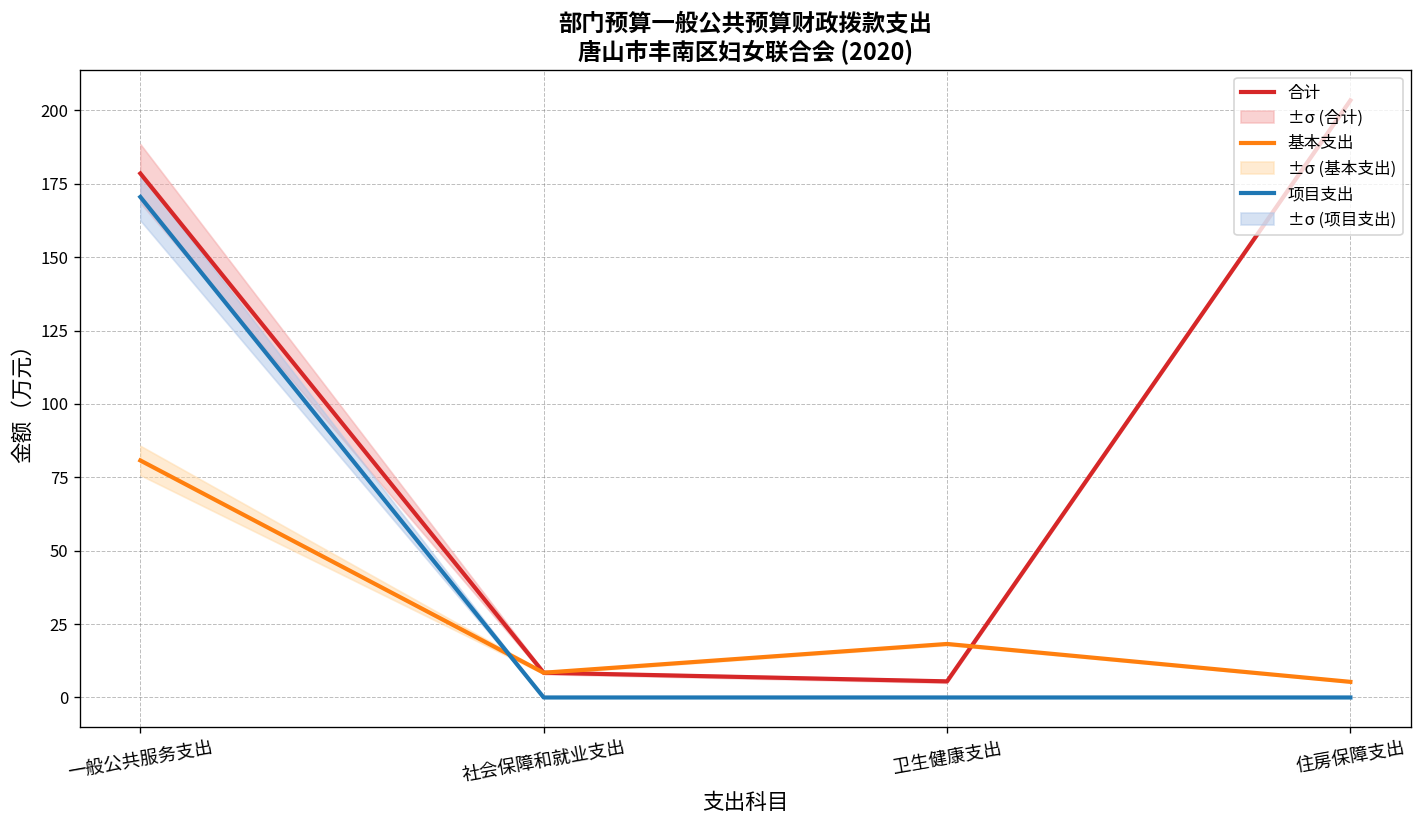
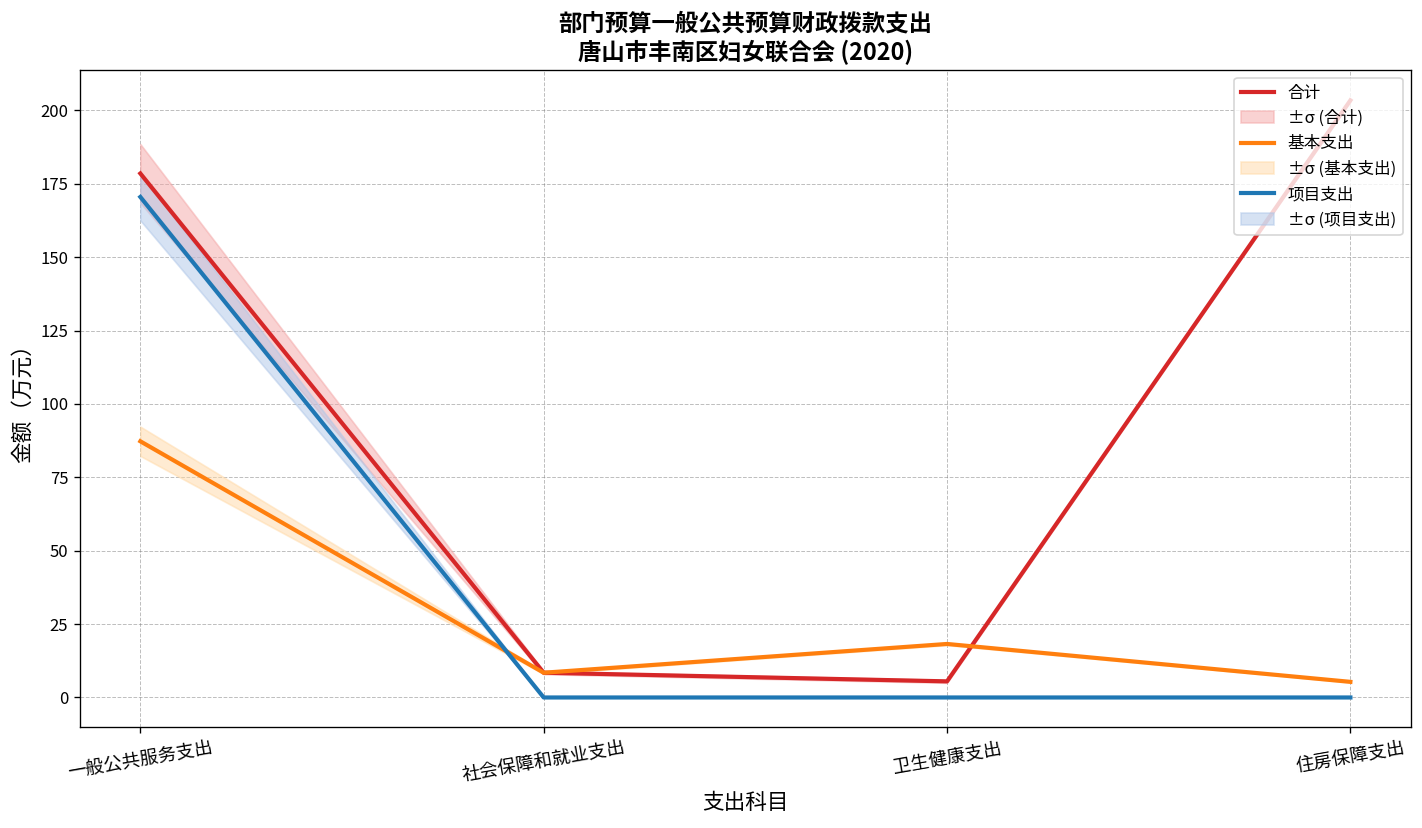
  {
    "基本支出": {
-     "一般公共服务支出": 81
+     "一般公共服务支出": 87
    },
    "项目支出": {
      "一般公共服务支出": 171
    }
  }
